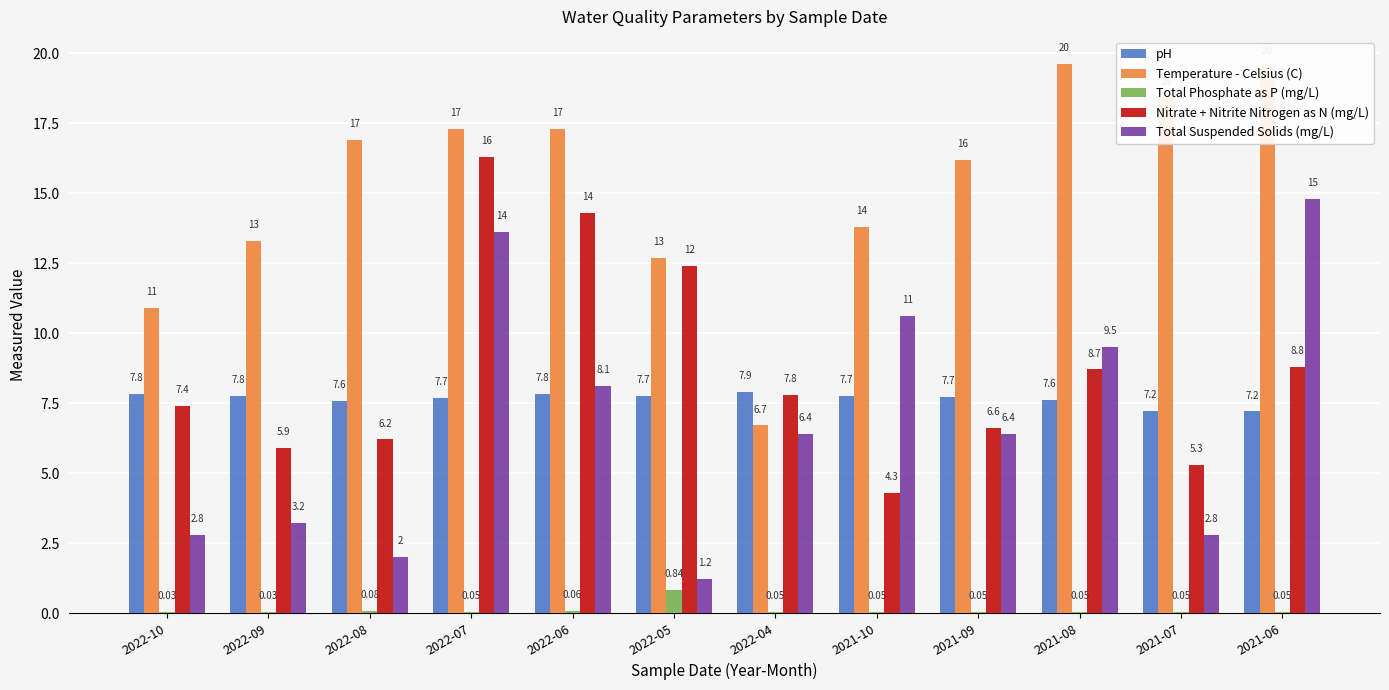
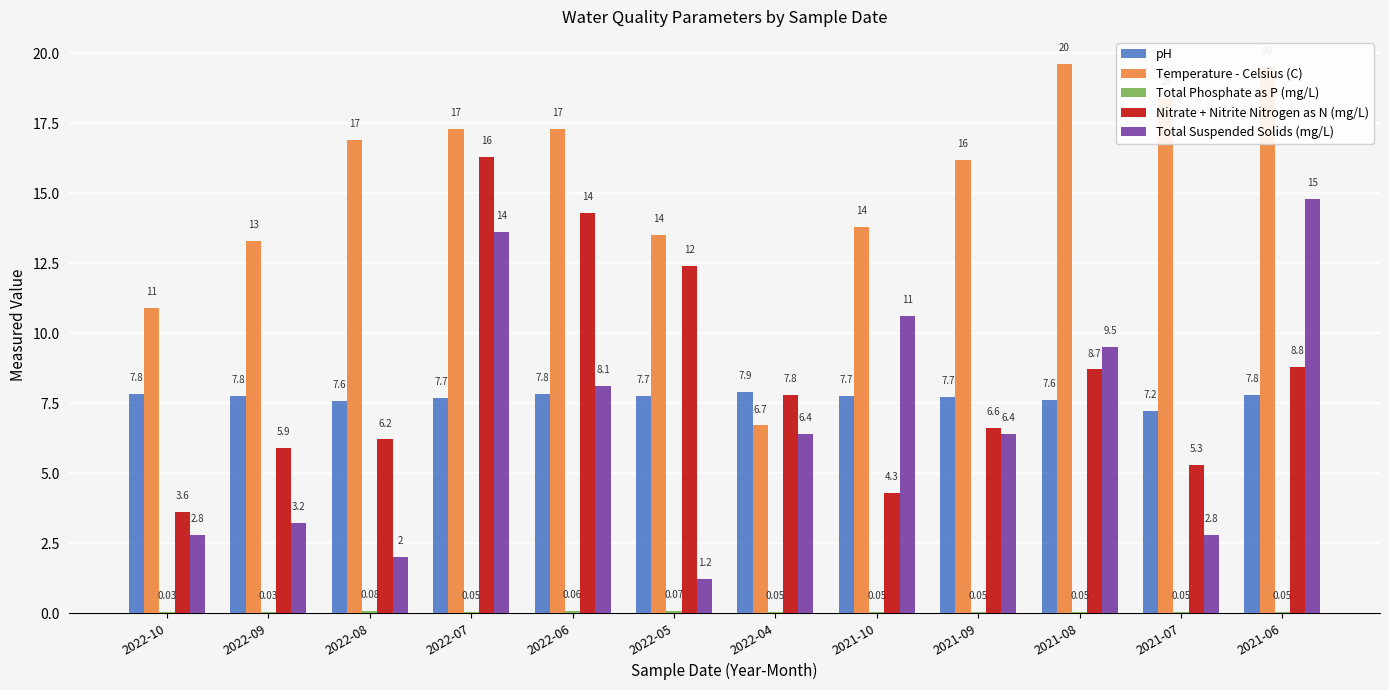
  {
    "pH": {
      "2022-10": 7.8,
      "2022-09": 7.8,
      "2022-08": 7.6,
      "2022-07": 7.7,
      "2022-06": 7.8,
      "2022-05": 7.7,
      "2022-04": 7.9,
      "2021-10": 7.7,
      "2021-09": 7.7,
      "2021-08": 7.6,
      "2021-07": 7.2,
-     "2021-06": 7.2
+     "2021-06": 7.8
    },
    "Temperature - Celsius (C)": {
      "2022-10": 11,
      "2022-09": 13,
      "2022-08": 17,
      "2022-07": 17,
      "2022-06": 17,
-     "2022-05": 13,
+     "2022-05": 14,
      "2022-04": 6.7,
      "2021-10": 14,
      "2021-09": 16,
      "2021-08": 20
    },
    "Total Phosphate as P (mg/L)": {
      "2022-10": 0.03,
      "2022-09": 0.03,
      "2022-08": 0.08,
      "2022-07": 0.05,
      "2022-06": 0.06,
-     "2022-05": 0.84,
+     "2022-05": 0.07,
      "2022-04": 0.05,
      "2021-10": 0.05,
      "2021-09": 0.05,
      "2021-08": 0.05,
      "2021-07": 0.05,
      "2021-06": 0.05
    },
    "Nitrate + Nitrite Nitrogen as N (mg/L)": {
-     "2022-10": 7.4,
+     "2022-10": 3.6,
      "2022-09": 5.9,
      "2022-08": 6.2,
      "2022-07": 16,
      "2022-06": 14,
      "2022-05": 12,
      "2022-04": 7.8,
      "2021-10": 4.3,
      "2021-09": 6.6,
      "2021-08": 8.7,
      "2021-07": 5.3,
      "2021-06": 8.8
    },
    "Total Suspended Solids (mg/L)": {
      "2022-10": 2.8,
      "2022-09": 3.2,
      "2022-08": 2,
      "2022-07": 14,
      "2022-06": 8.1,
      "2022-05": 1.2,
      "2022-04": 6.4,
      "2021-10": 11,
      "2021-09": 6.4,
      "2021-08": 9.5,
      "2021-07": 2.8,
      "2021-06": 15
    }
  }
